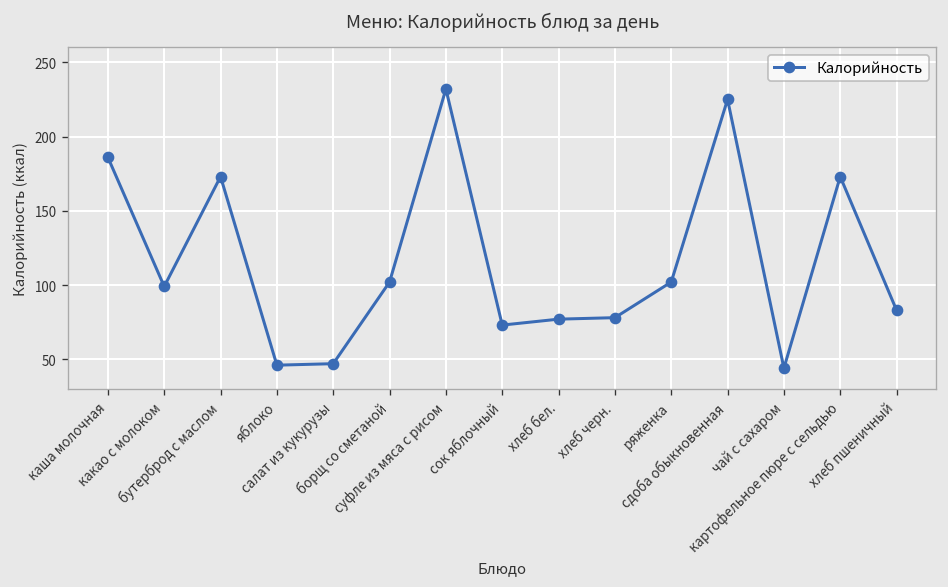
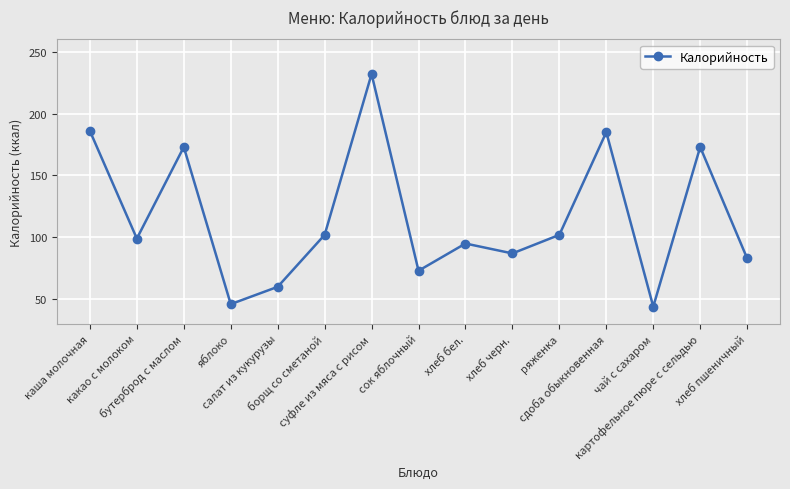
  {
    "каша молочная": 186,
    "какао с молоком": 99,
    "бутерброд с маслом": 173,
    "яблоко": 46,
-   "салат из кукурузы": 47,
+   "салат из кукурузы": 60,
    "борщ со сметаной": 102,
    "суфле из мяса с рисом": 232,
    "сок яблочный": 73,
-   "хлеб бел.": 77,
-   "хлеб черн.": 78,
+   "хлеб бел.": 95,
+   "хлеб черн.": 87,
    "ряженка": 102,
-   "сдоба обыкновенная": 225,
+   "сдоба обыкновенная": 185,
    "чай с сахаром": 44,
    "картофельное пюре с сельдью": 173,
    "хлеб пшеничный": 83
  }
